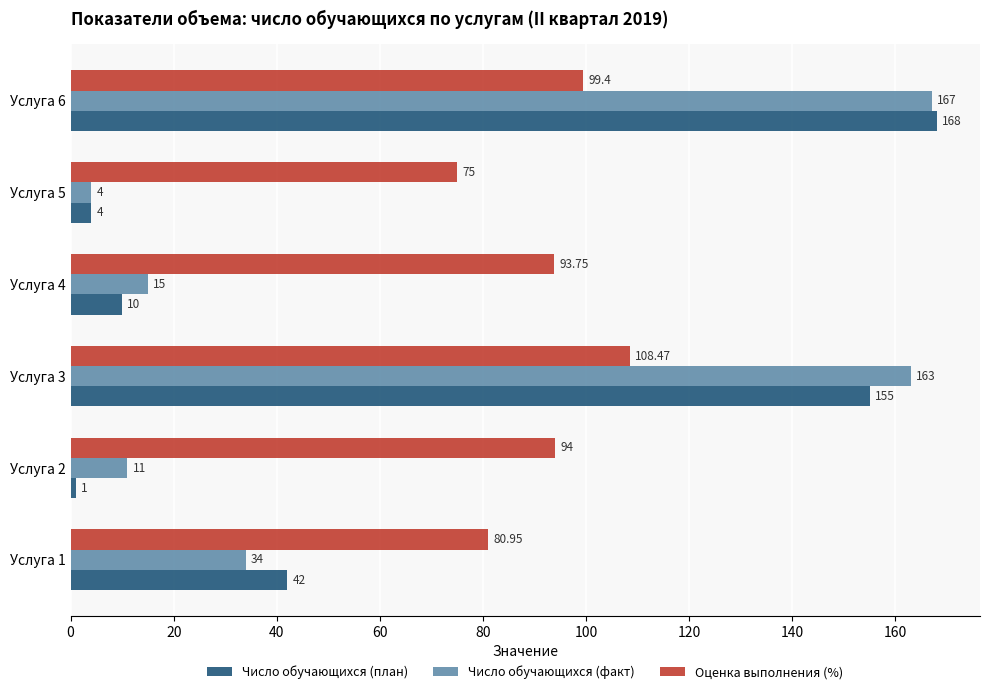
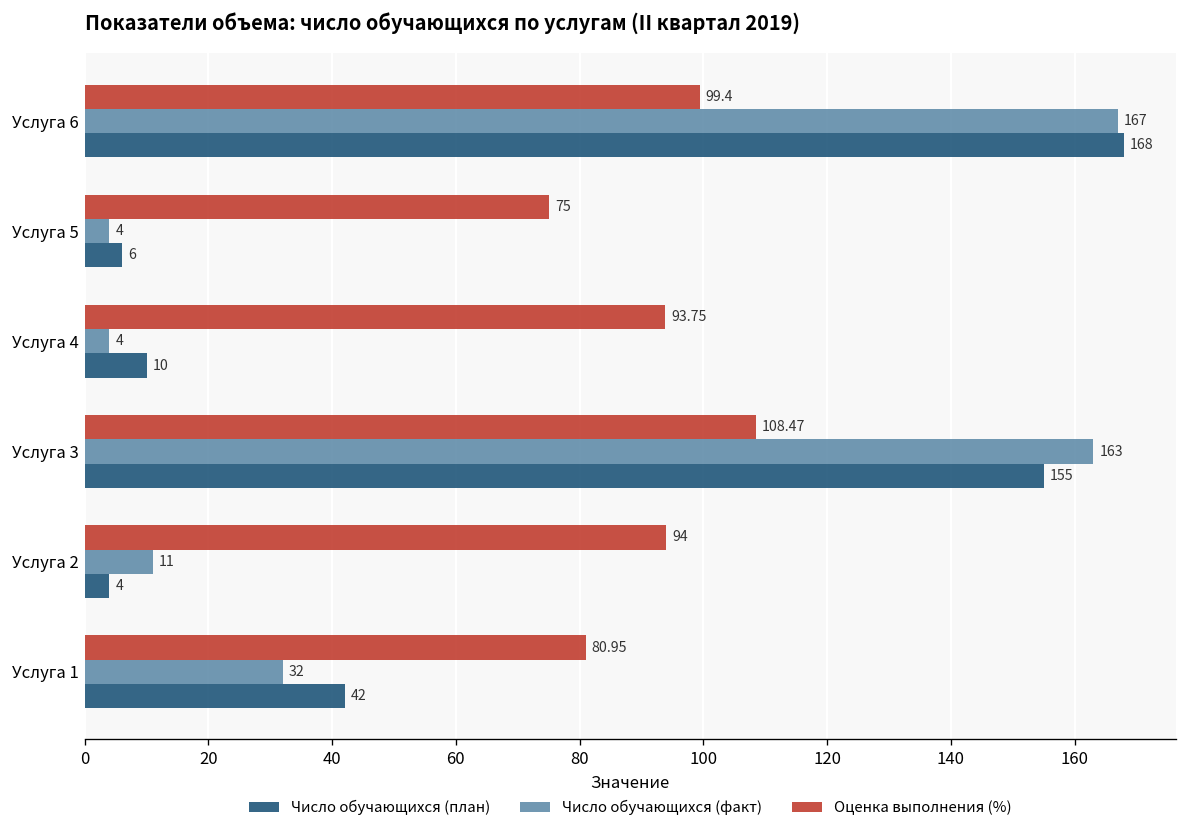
  {
    "Число обучающихся (план)": {
      "Услуга 6": 168,
-     "Услуга 5": 4,
+     "Услуга 5": 6,
      "Услуга 4": 10,
      "Услуга 3": 155,
-     "Услуга 2": 1,
+     "Услуга 2": 4,
      "Услуга 1": 42
    },
    "Число обучающихся (факт)": {
      "Услуга 6": 167,
      "Услуга 5": 4,
-     "Услуга 4": 15,
+     "Услуга 4": 4,
      "Услуга 3": 163,
      "Услуга 2": 11,
-     "Услуга 1": 34
+     "Услуга 1": 32
    },
    "Оценка выполнения (%)": {
      "Услуга 6": 99.4,
      "Услуга 5": 75,
      "Услуга 4": 93.75,
      "Услуга 3": 108.47,
      "Услуга 2": 94,
      "Услуга 1": 80.95
    }
  }
